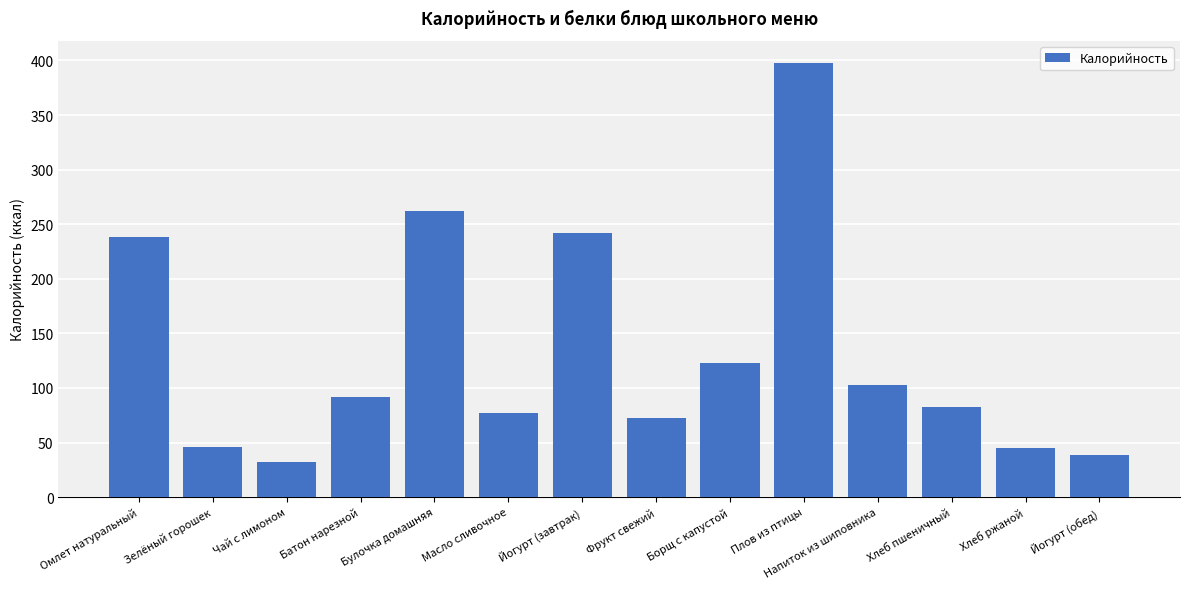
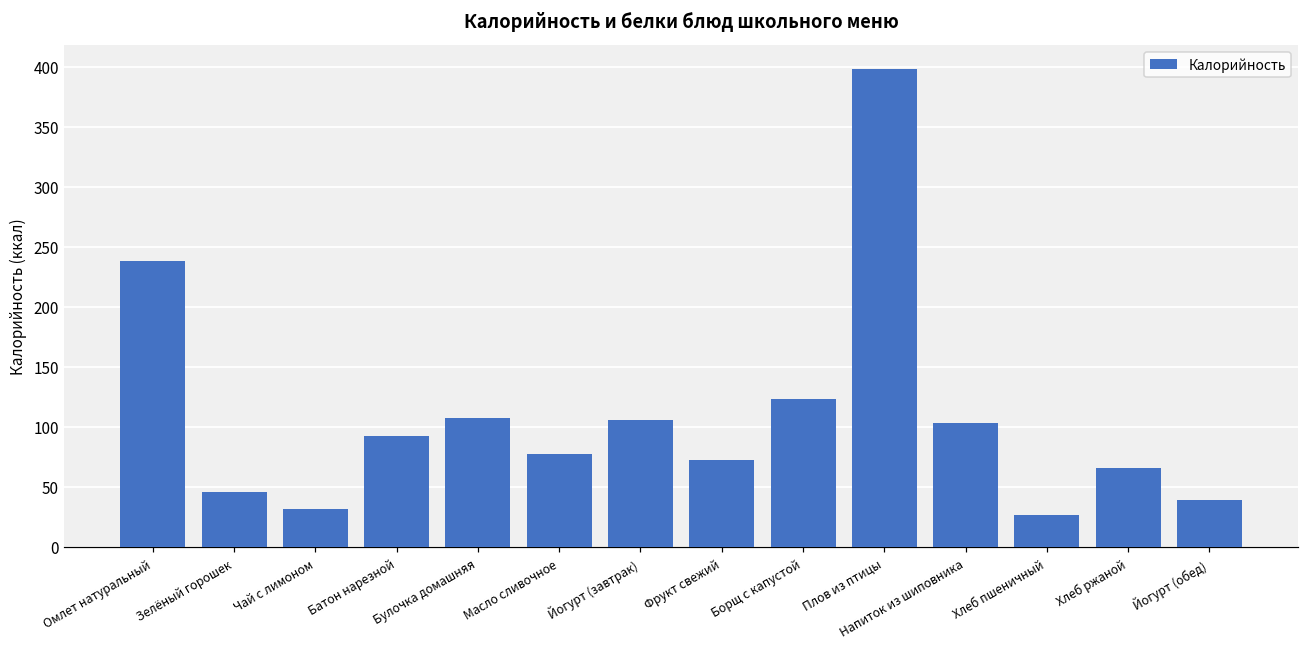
  {
    "Омлет натуральный": 238,
    "Зелёный горошек": 46,
    "Чай с лимоном": 32,
    "Батон нарезной": 92,
-   "Булочка домашняя": 262,
+   "Булочка домашняя": 107,
    "Масло сливочное": 77,
-   "Йогурт (завтрак)": 242,
+   "Йогурт (завтрак)": 106,
    "Фрукт свежий": 72,
    "Борщ с капустой": 123,
    "Плов из птицы": 398,
    "Напиток из шиповника": 103,
-   "Хлеб пшеничный": 82,
-   "Хлеб ржаной": 45,
+   "Хлеб пшеничный": 27,
+   "Хлеб ржаной": 66,
    "Йогурт (обед)": 39
  }
